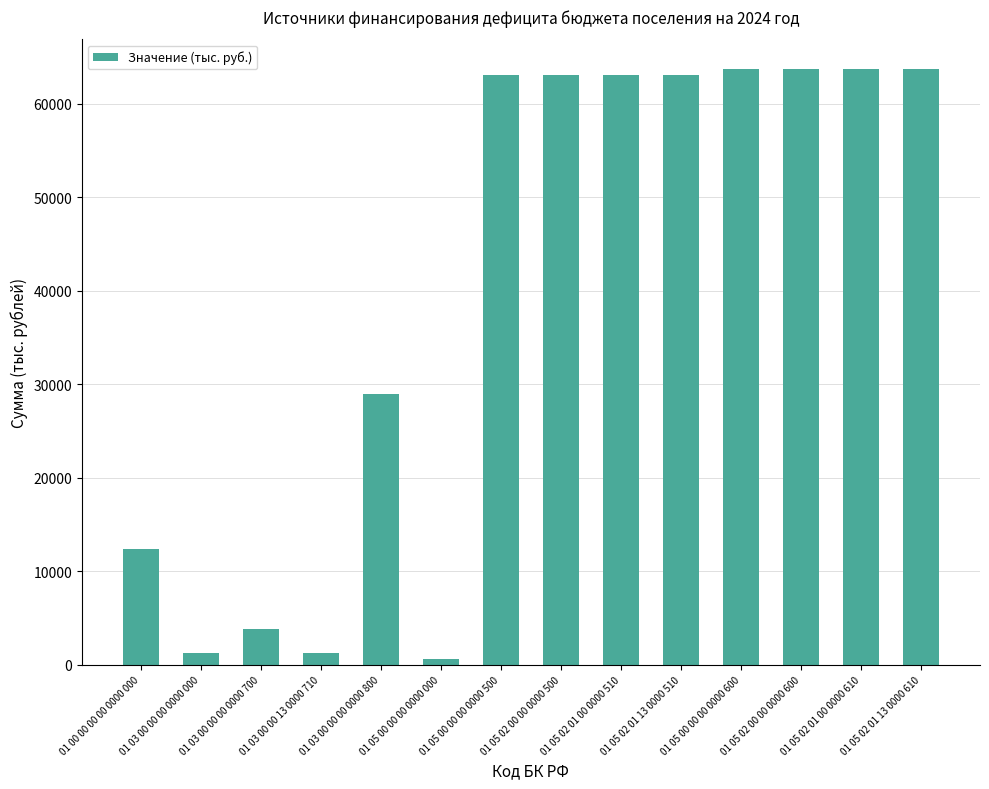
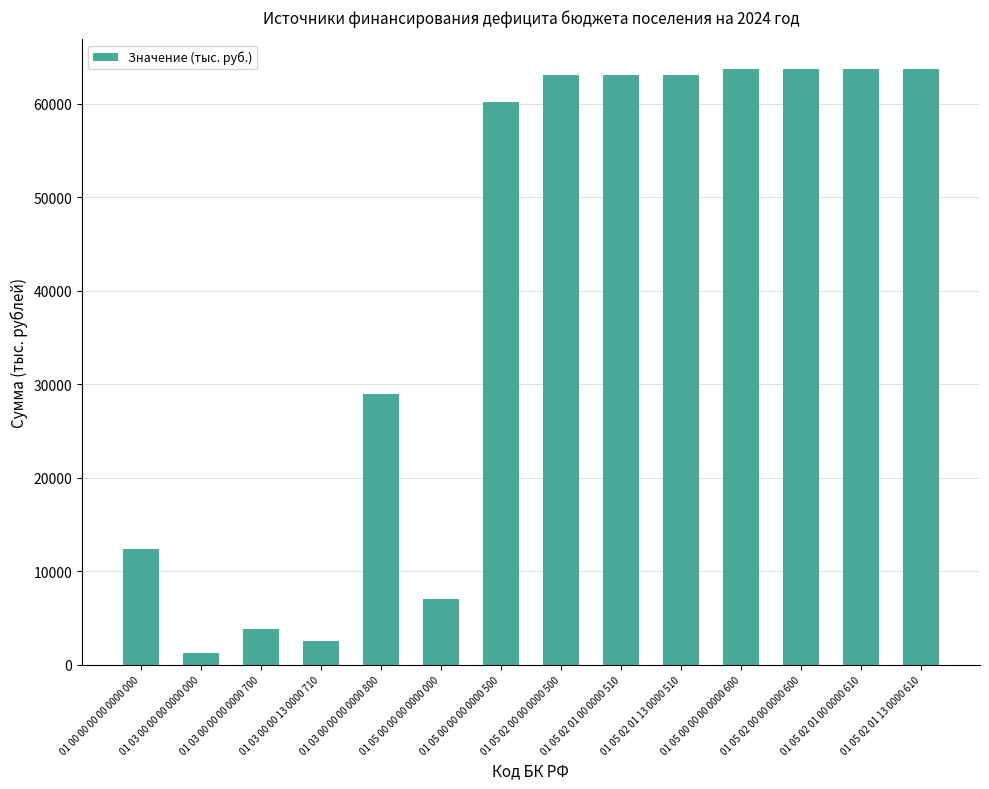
  {
    "01 00 00 00 00 0000 000": 12000,
    "01 03 00 00 00 0000 000": 1000,
    "01 03 00 00 00 0000 700": 4000,
-   "01 03 00 00 13 0000 710": 1000,
+   "01 03 00 00 13 0000 710": 3000,
    "01 03 00 00 00 0000 800": 29000,
-   "01 05 00 00 00 0000 000": 1000,
-   "01 05 00 00 00 0000 500": 63000,
+   "01 05 00 00 00 0000 000": 7000,
+   "01 05 00 00 00 0000 500": 60000,
    "01 05 02 00 00 0000 500": 63000,
    "01 05 02 01 00 0000 510": 63000,
    "01 05 02 01 13 0000 510": 63000,
    "01 05 00 00 00 0000 600": 64000,
    "01 05 02 00 00 0000 600": 64000,
    "01 05 02 01 00 0000 610": 64000,
    "01 05 02 01 13 0000 610": 64000
  }
